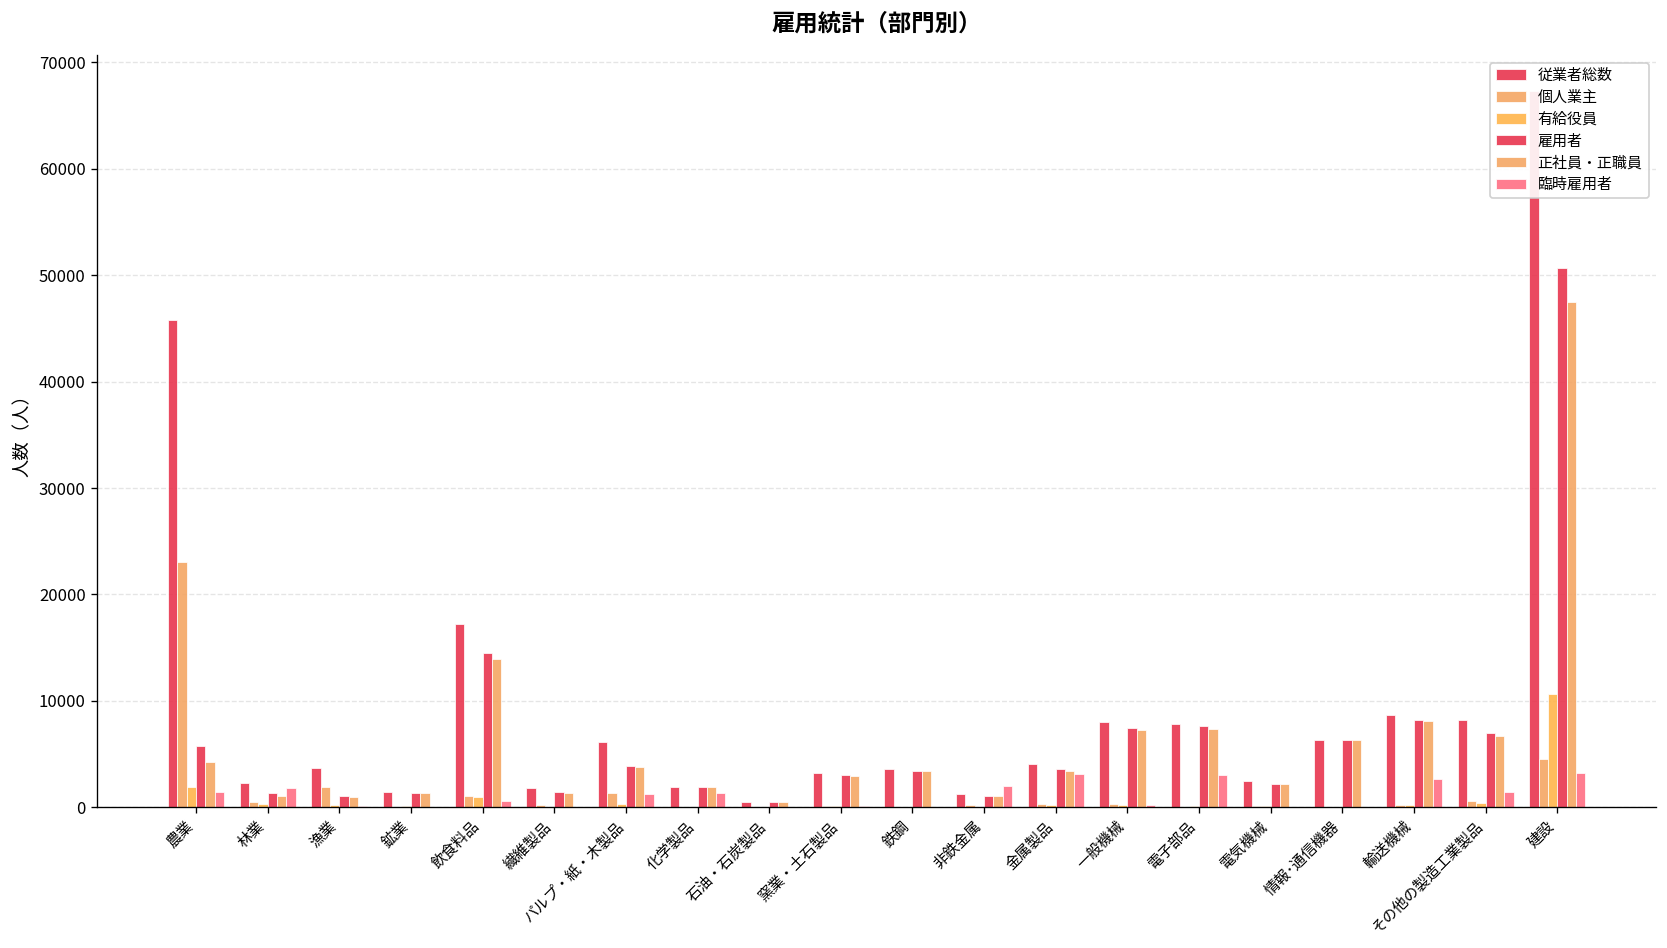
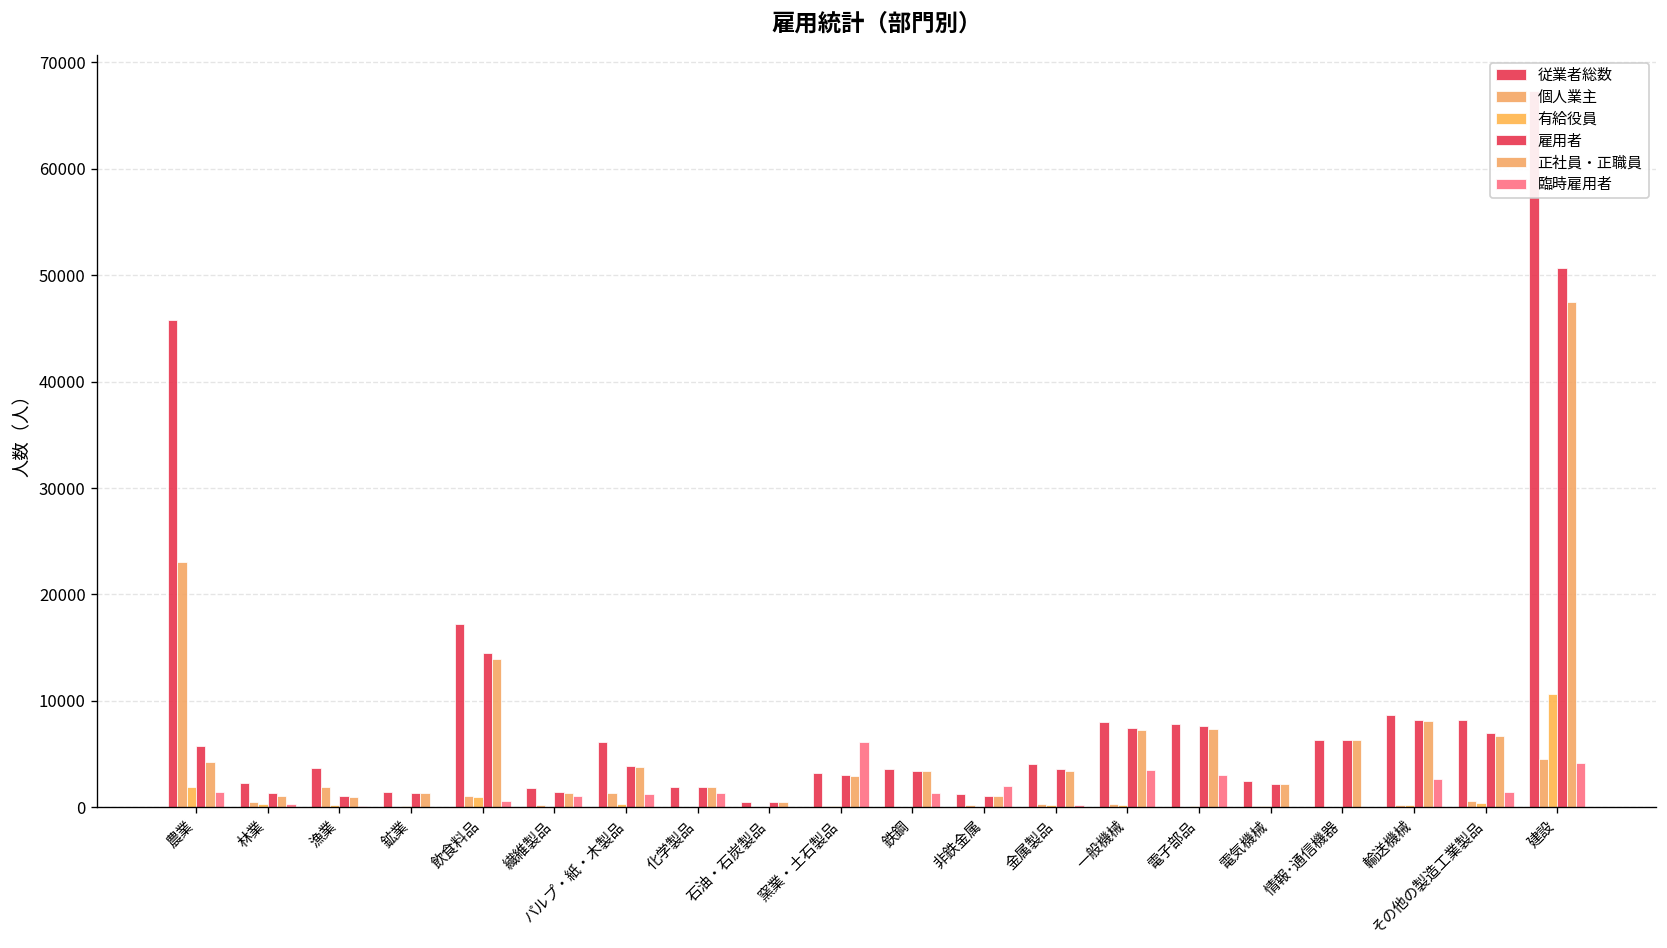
  {
    "臨時雇用者": {
      "農業": 1000,
-     "林業": 2000,
+     "林業": 0,
      "飲食料品": 1000,
-     "繊維製品": 0,
+     "繊維製品": 1000,
      "パルプ・紙・木製品": 1000,
      "化学製品": 1000,
-     "窯業・土石製品": 0,
-     "鉄鋼": 0,
+     "窯業・土石製品": 6000,
+     "鉄鋼": 1000,
      "非鉄金属": 2000,
-     "金属製品": 3000,
-     "一般機械": 0,
+     "金属製品": 0,
+     "一般機械": 4000,
      "電子部品": 3000,
      "情報･通信機器": 0,
      "輸送機械": 3000,
      "その他の製造工業製品": 1000,
-     "建設": 3000
+     "建設": 4000
    }
  }
